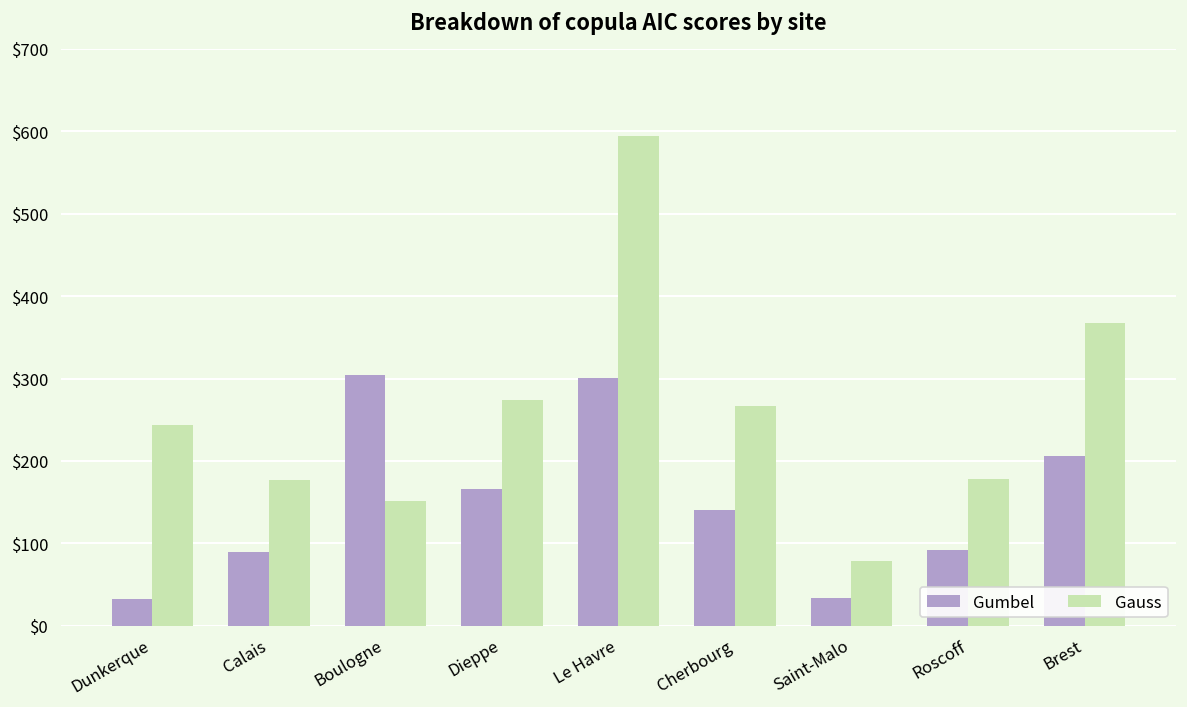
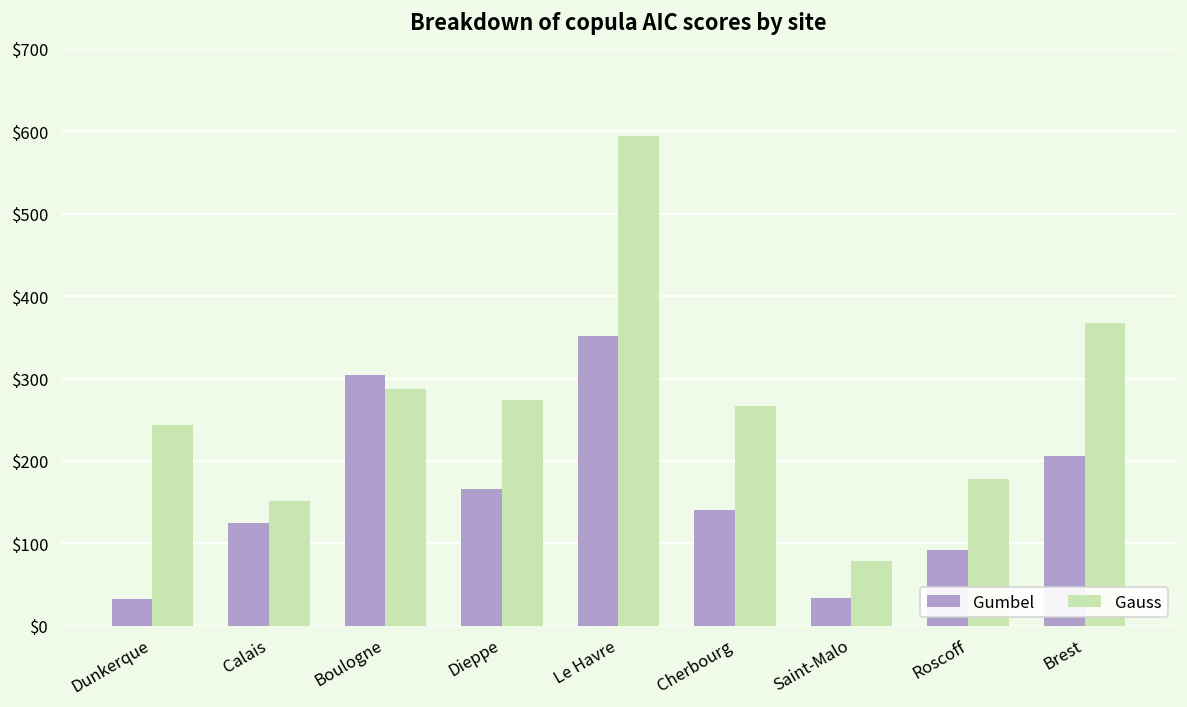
  {
    "Gumbel": {
      "Dunkerque": "$30",
-     "Calais": "$90",
+     "Calais": "$130",
      "Boulogne": "$300",
      "Dieppe": "$170",
-     "Le Havre": "$300",
+     "Le Havre": "$350",
      "Cherbourg": "$140",
      "Saint-Malo": "$30",
      "Roscoff": "$90",
      "Brest": "$210"
    },
    "Gauss": {
      "Dunkerque": "$240",
-     "Calais": "$180",
-     "Boulogne": "$150",
+     "Calais": "$150",
+     "Boulogne": "$290",
      "Dieppe": "$270",
      "Le Havre": "$590",
      "Cherbourg": "$270",
      "Saint-Malo": "$80",
      "Roscoff": "$180",
      "Brest": "$370"
    }
  }
